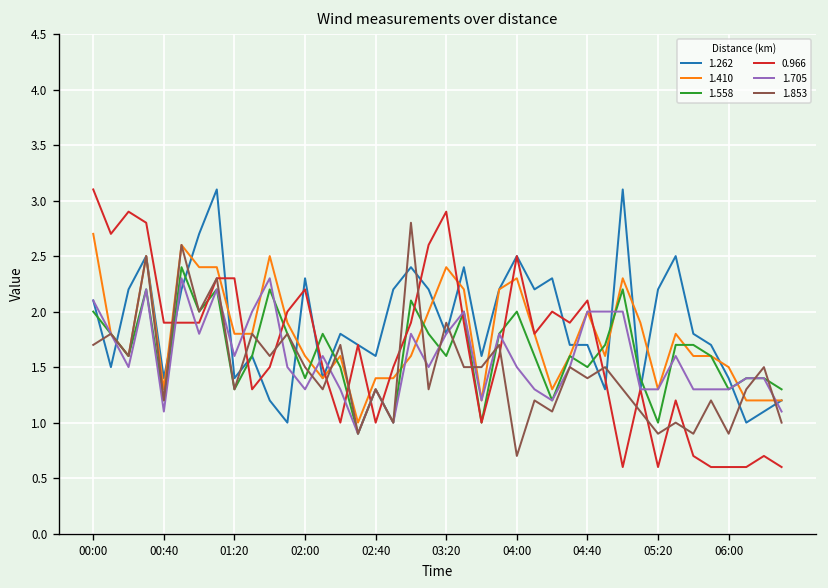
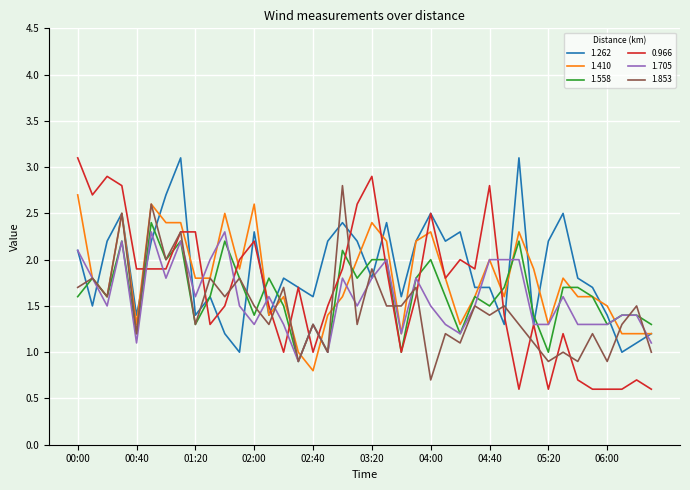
  {
    "1.262": {
      "00:40": 1.4,
      "01:20": 1.4,
      "02:00": 2.3,
      "02:40": 1.6,
      "04:40": 1.7,
      "05:20": 2.2,
      "06:00": 1.4
    },
    "1.410": {
      "00:00": 2.7,
      "00:40": 1.3,
      "01:20": 1.8,
-     "02:00": 1.6,
-     "02:40": 1.4,
+     "02:00": 2.6,
+     "02:40": 0.8,
      "03:20": 2.4,
      "04:00": 2.3,
      "06:00": 1.5
    },
    "1.558": {
-     "00:00": 2.0,
+     "00:00": 1.6,
      "02:00": 1.4,
-     "03:20": 1.6,
+     "03:20": 2.0,
      "04:00": 2.0,
      "04:40": 1.5,
      "05:20": 1.0
    },
    "0.966": {
      "00:00": 3.1,
      "00:40": 1.9,
      "01:20": 2.3,
      "02:00": 2.2,
      "02:40": 1.0,
      "03:20": 2.9,
-     "04:40": 2.1,
+     "04:40": 2.8,
      "05:20": 0.6,
      "06:00": 0.6
    },
    "1.705": {
      "00:40": 1.1,
      "01:20": 1.6,
      "02:00": 1.3,
      "04:00": 1.5
    },
    "1.853": {
      "00:00": 1.7,
      "02:00": 1.5,
      "03:20": 1.9,
      "04:00": 0.7,
      "04:40": 1.4,
      "05:20": 0.9,
      "06:00": 0.9
    }
  }
